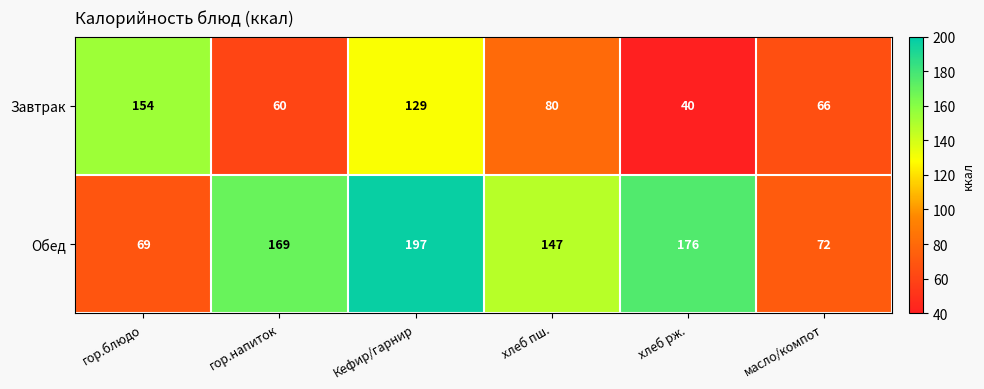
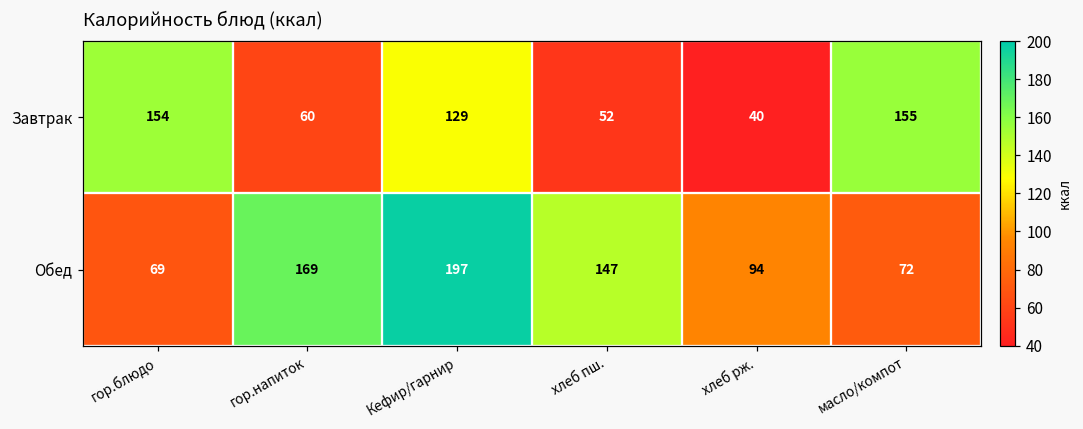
  {
    "Завтрак": {
      "гор.блюдо": 154,
      "гор.напиток": 60,
      "Кефир/гарнир": 129,
-     "хлеб пш.": 80,
+     "хлеб пш.": 52,
      "хлеб рж.": 40,
-     "масло/компот": 66
+     "масло/компот": 155
    },
    "Обед": {
      "гор.блюдо": 69,
      "гор.напиток": 169,
      "Кефир/гарнир": 197,
      "хлеб пш.": 147,
-     "хлеб рж.": 176,
+     "хлеб рж.": 94,
      "масло/компот": 72
    }
  }
